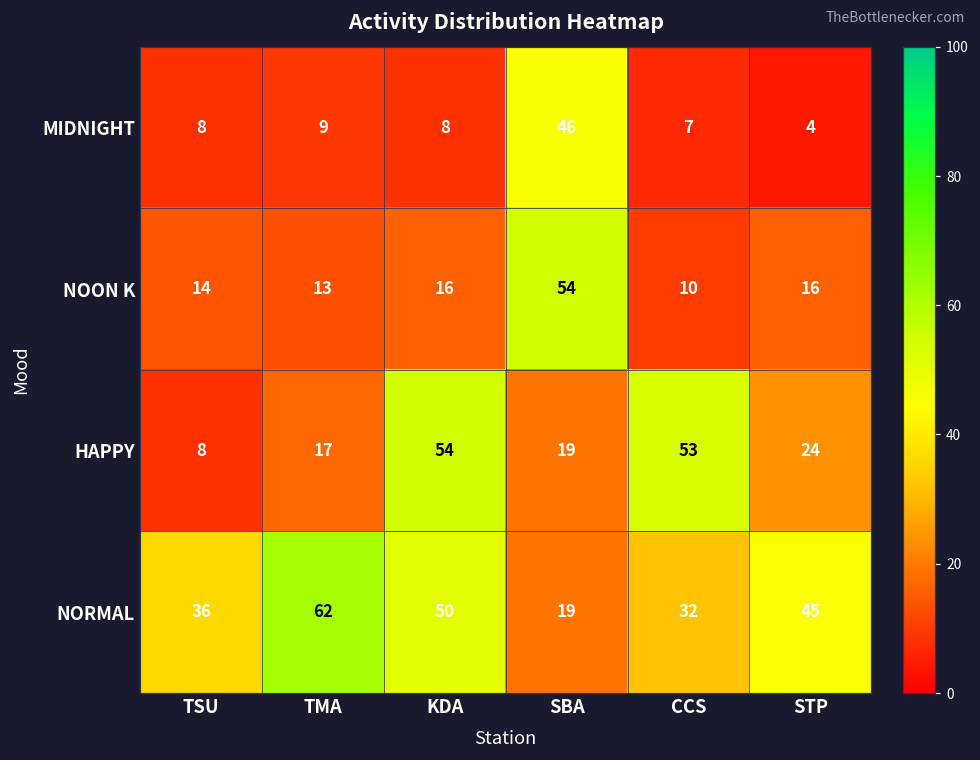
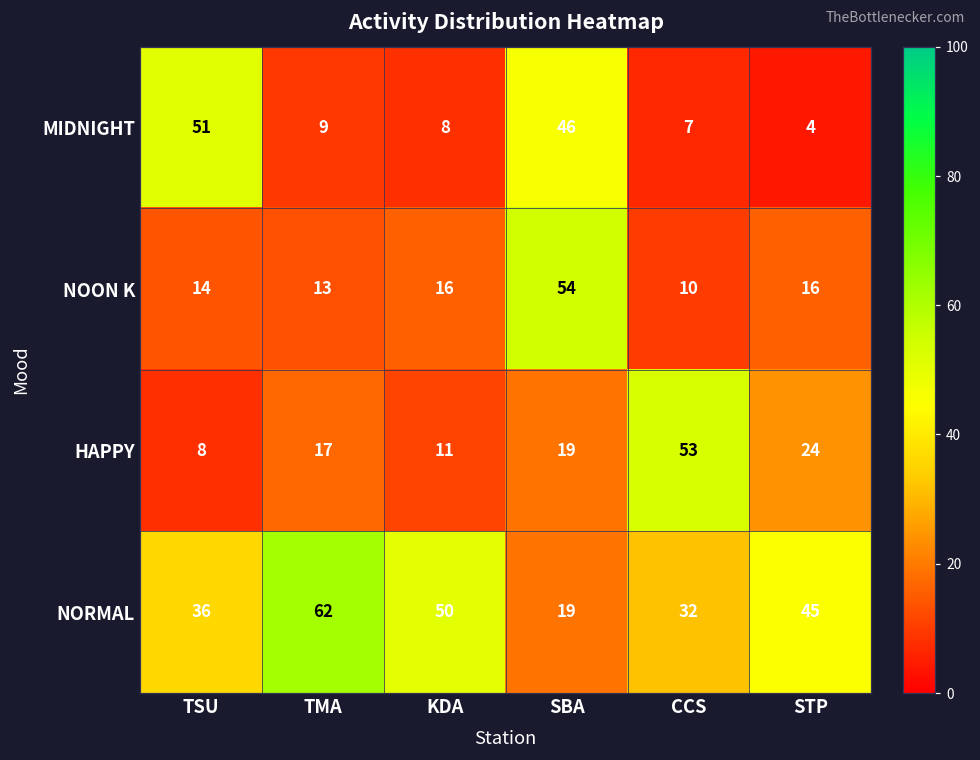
  {
    "MIDNIGHT": {
-     "TSU": 8,
+     "TSU": 51,
      "TMA": 9,
      "KDA": 8,
      "SBA": 46,
      "CCS": 7,
      "STP": 4
    },
    "NOON K": {
      "TSU": 14,
      "TMA": 13,
      "KDA": 16,
      "SBA": 54,
      "CCS": 10,
      "STP": 16
    },
    "HAPPY": {
      "TSU": 8,
      "TMA": 17,
-     "KDA": 54,
+     "KDA": 11,
      "SBA": 19,
      "CCS": 53,
      "STP": 24
    },
    "NORMAL": {
      "TSU": 36,
      "TMA": 62,
      "KDA": 50,
      "SBA": 19,
      "CCS": 32,
      "STP": 45
    }
  }
